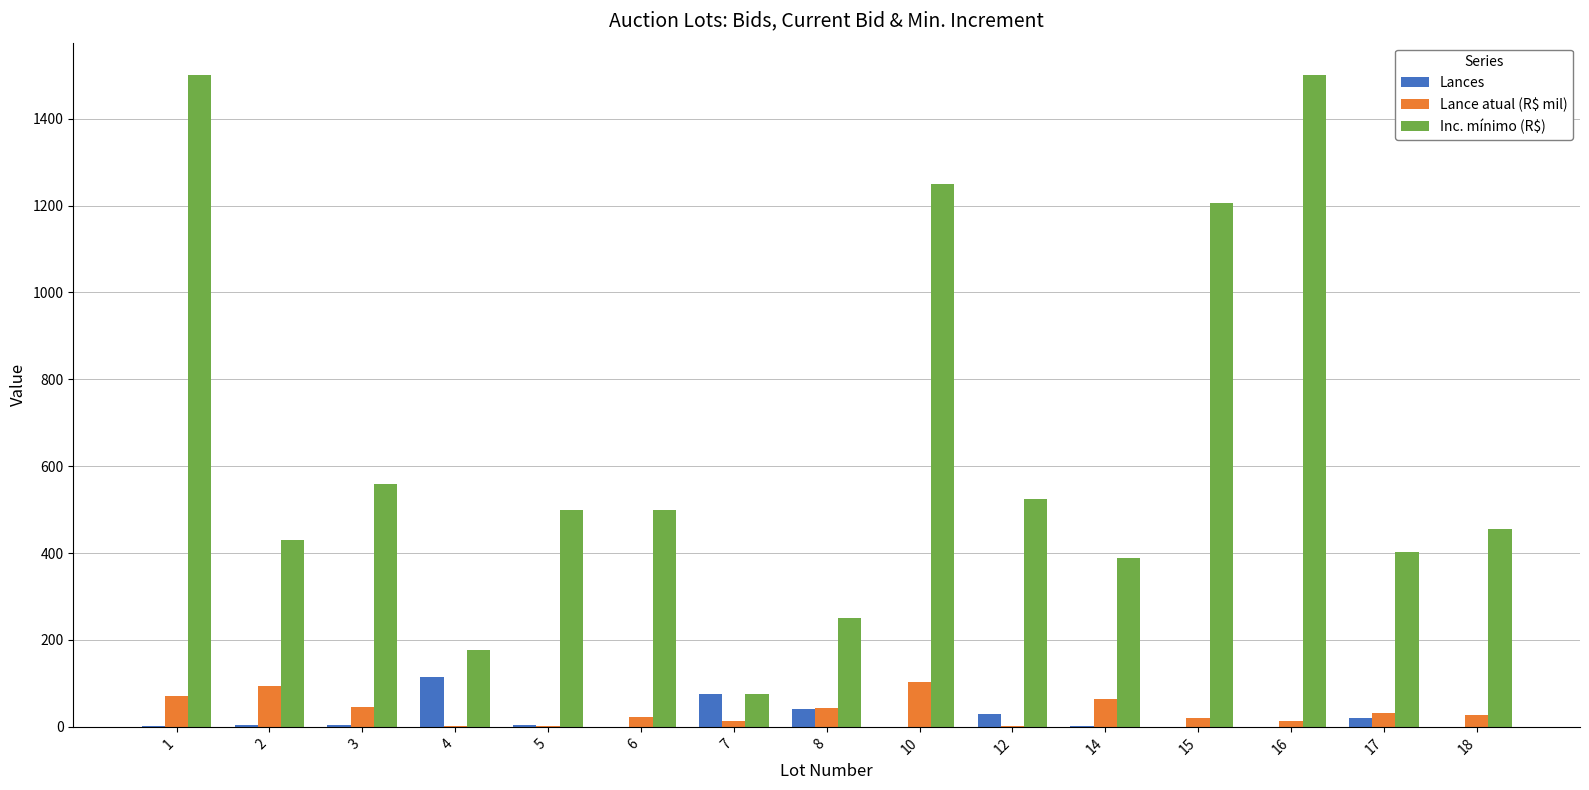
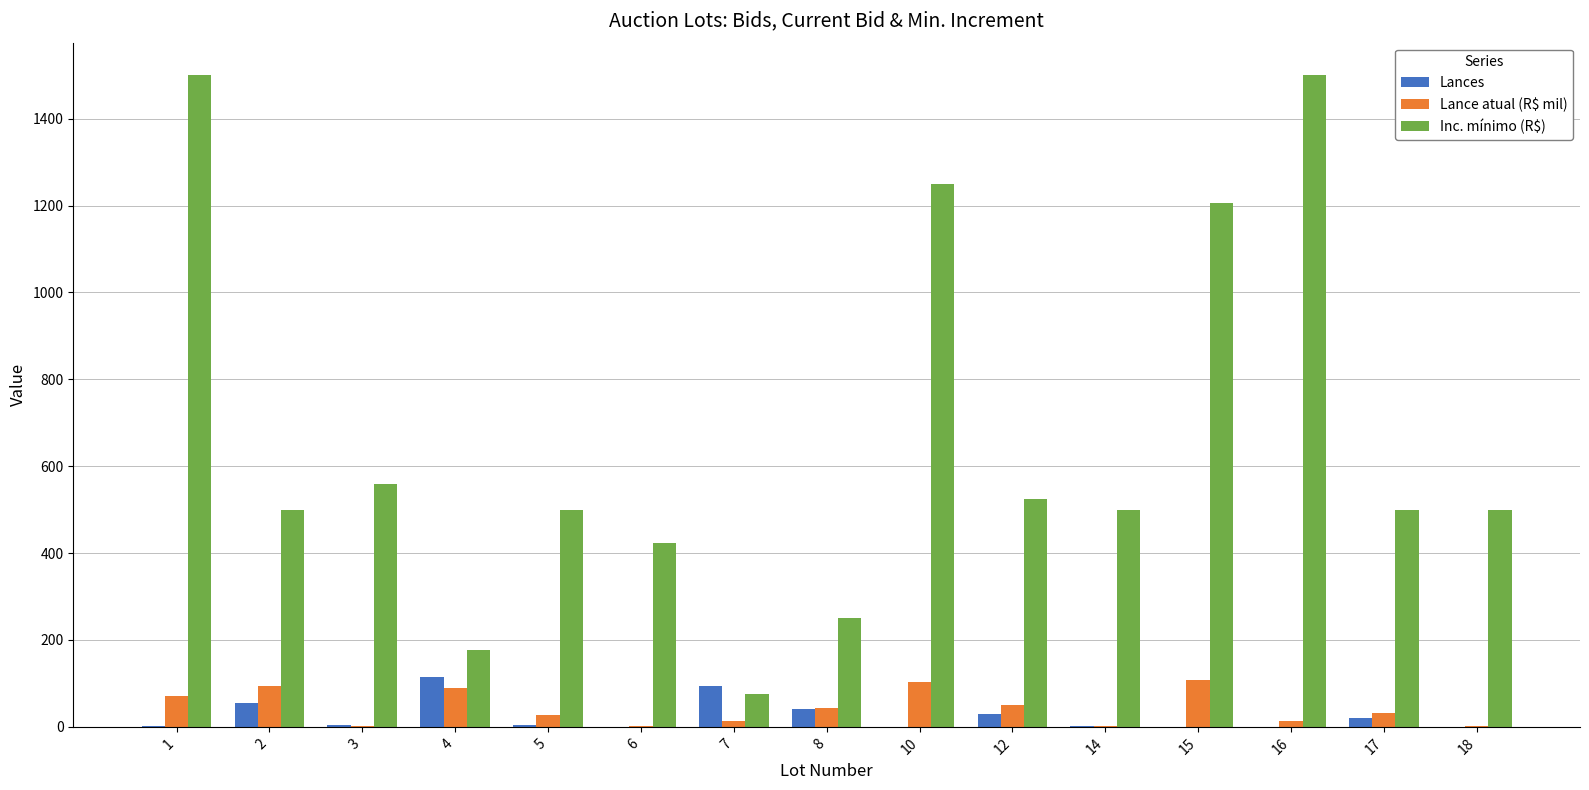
  {
    "Lances": {
-     "2": 0,
+     "2": 50,
      "4": 110,
      "6": 0,
-     "7": 80,
+     "7": 100,
      "8": 40,
      "10": 0,
      "12": 30,
      "15": 0,
      "16": 0,
      "17": 20,
      "18": 0
    },
    "Lance atual (R$ mil)": {
      "1": 70,
      "2": 90,
-     "3": 40,
-     "4": 0,
-     "5": 0,
-     "6": 20,
+     "3": 0,
+     "4": 90,
+     "5": 30,
+     "6": 0,
      "7": 10,
      "8": 40,
      "10": 100,
-     "12": 0,
-     "14": 70,
-     "15": 20,
+     "12": 50,
+     "14": 0,
+     "15": 110,
      "16": 10,
      "17": 30,
-     "18": 30
+     "18": 0
    },
    "Inc. mínimo (R$)": {
      "1": 1500,
-     "2": 430,
+     "2": 500,
      "3": 560,
      "4": 180,
      "5": 500,
-     "6": 500,
+     "6": 420,
      "7": 80,
      "8": 250,
      "10": 1250,
      "12": 520,
-     "14": 390,
+     "14": 500,
      "15": 1210,
      "16": 1500,
-     "17": 400,
-     "18": 460
+     "17": 500,
+     "18": 500
    }
  }
